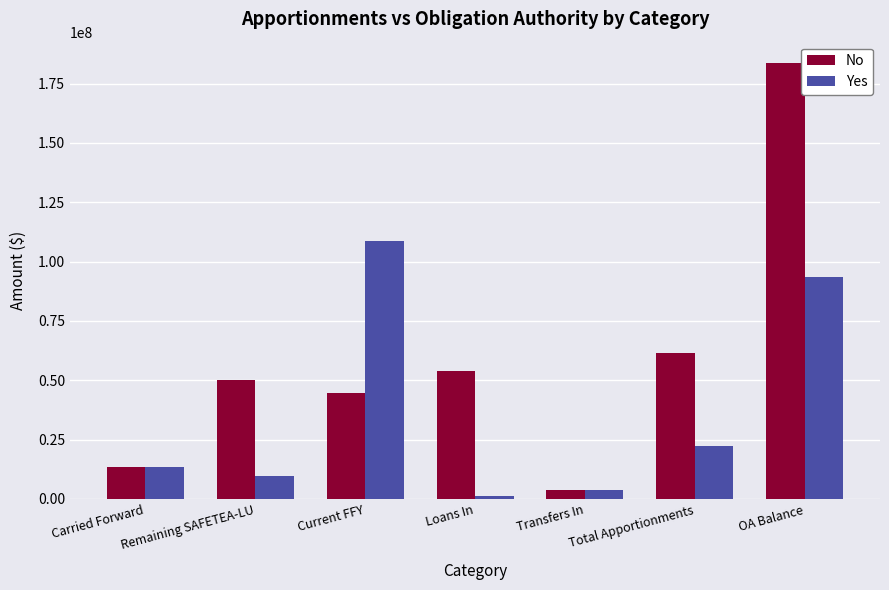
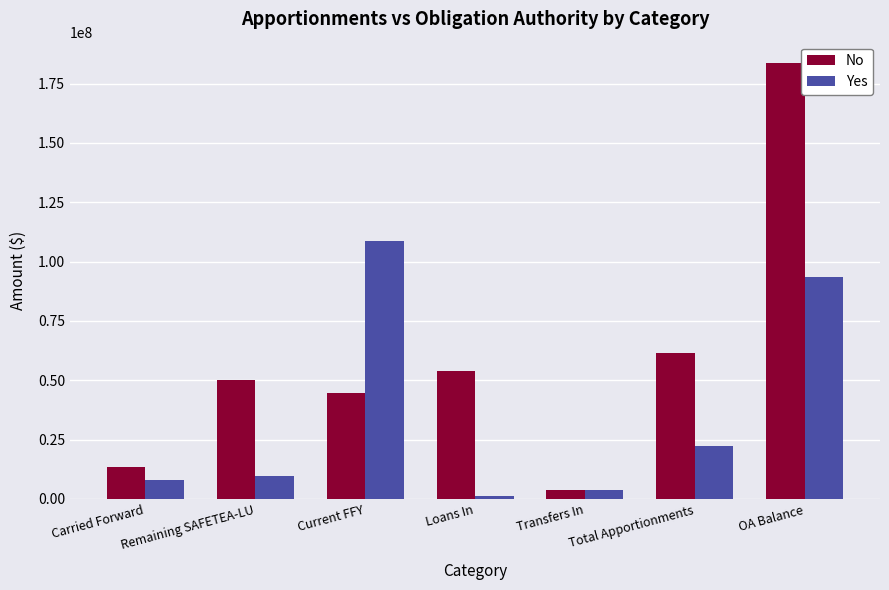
  {
    "No": {
      "Carried Forward": 13000000,
      "Remaining SAFETEA-LU": 50000000,
      "Current FFY": 45000000,
      "Loans In": 54000000,
      "Transfers In": 4000000,
      "Total Apportionments": 62000000,
      "OA Balance": 183000000
    },
    "Yes": {
-     "Carried Forward": 13000000,
+     "Carried Forward": 8000000,
      "Remaining SAFETEA-LU": 10000000,
      "Current FFY": 109000000,
      "Loans In": 1000000,
      "Transfers In": 4000000,
      "Total Apportionments": 22000000,
      "OA Balance": 94000000
    }
  }
